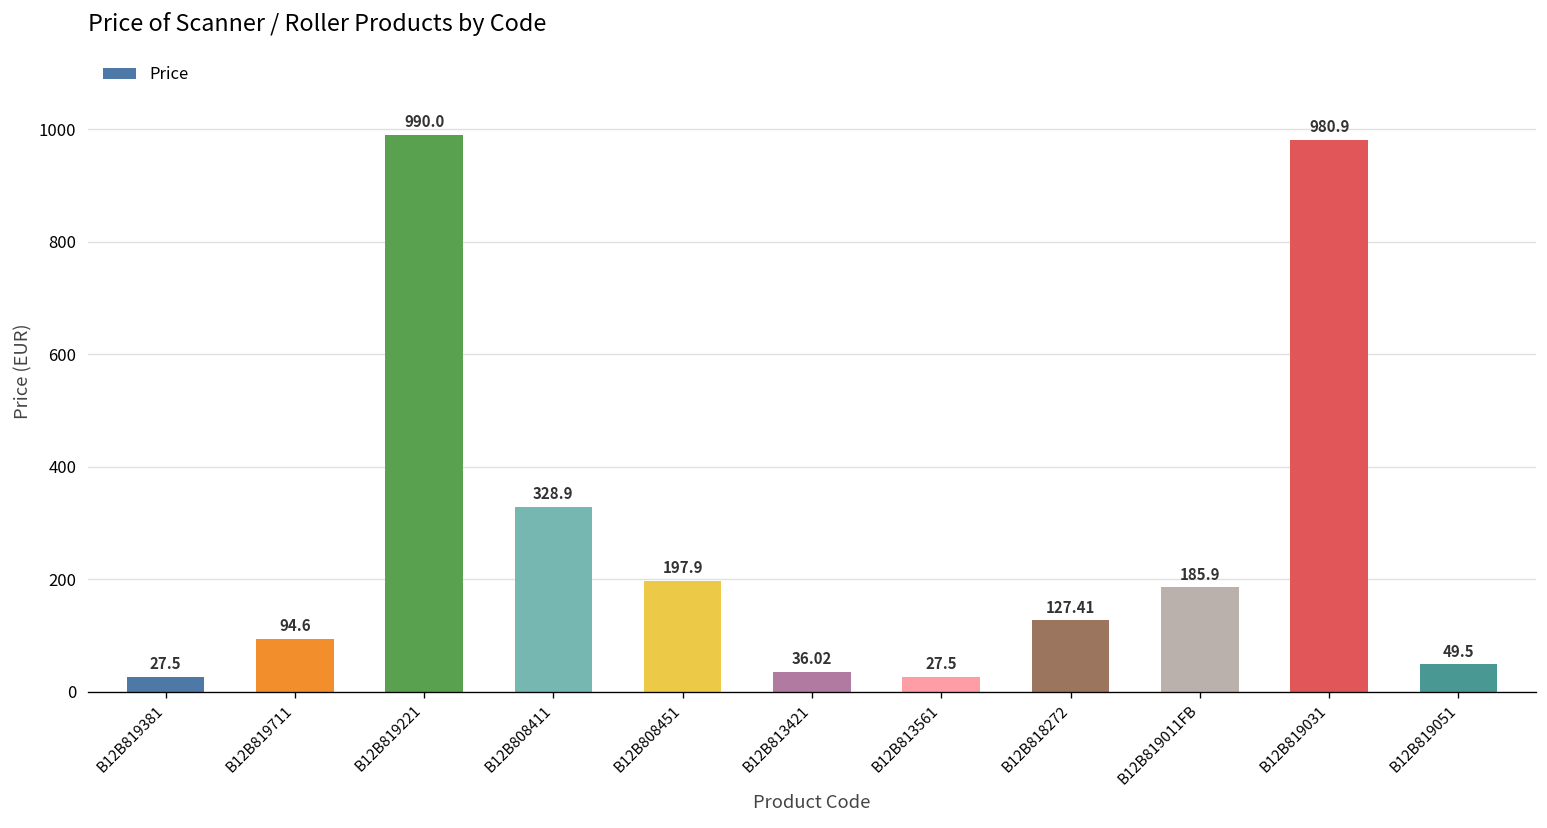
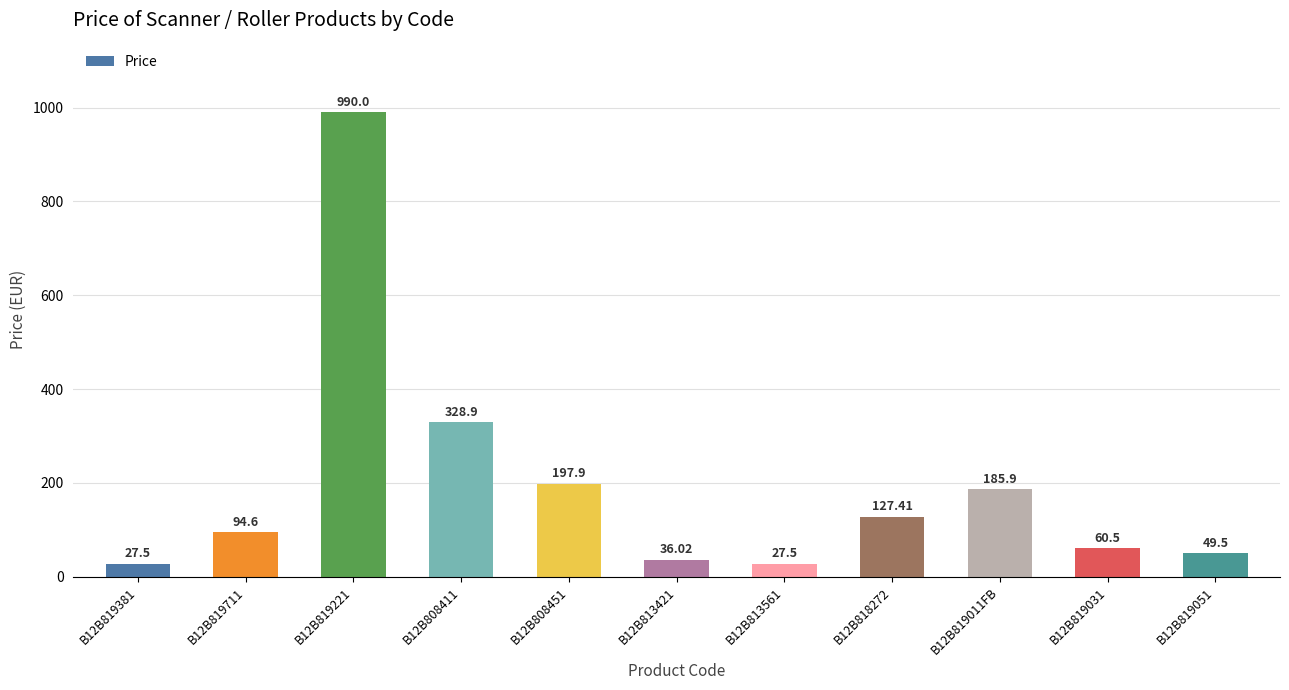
  {
    "B12B819381": 27.5,
    "B12B819711": 94.6,
    "B12B819221": 990.0,
    "B12B808411": 328.9,
    "B12B808451": 197.9,
    "B12B813421": 36.02,
    "B12B813561": 27.5,
    "B12B818272": 127.41,
    "B12B819011FB": 185.9,
-   "B12B819031": 980.9,
+   "B12B819031": 60.5,
    "B12B819051": 49.5
  }
